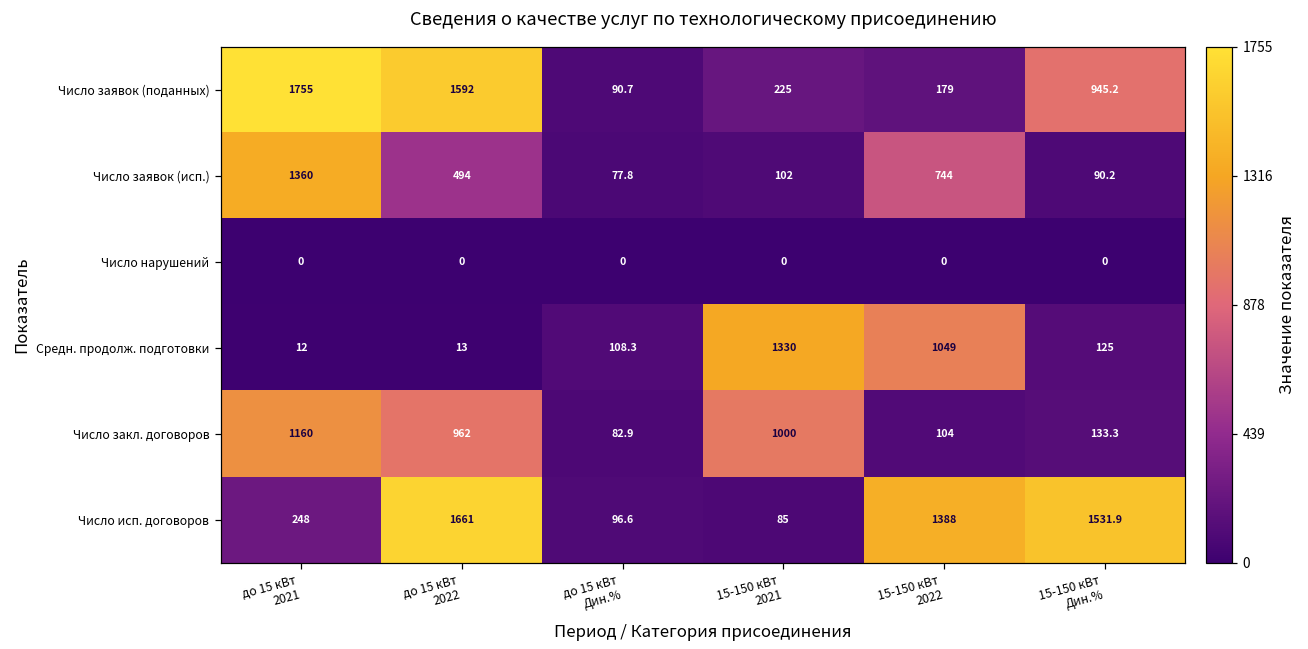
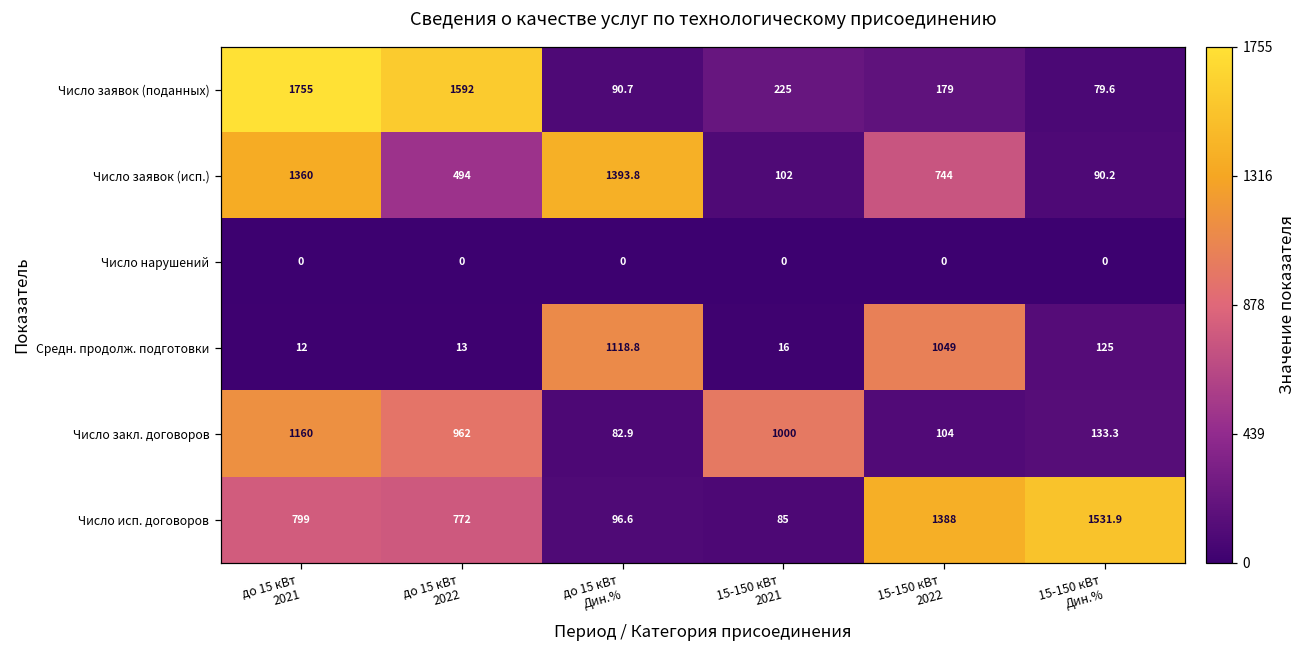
  {
    "Число заявок (поданных)": {
      "до 15 кВт 2021": 1755,
      "до 15 кВт 2022": 1592,
      "до 15 кВт Дин.%": 90.7,
      "15-150 кВт 2021": 225,
      "15-150 кВт 2022": 179,
-     "15-150 кВт Дин.%": 945.2
+     "15-150 кВт Дин.%": 79.6
    },
    "Число заявок (исп.)": {
      "до 15 кВт 2021": 1360,
      "до 15 кВт 2022": 494,
-     "до 15 кВт Дин.%": 77.8,
+     "до 15 кВт Дин.%": 1393.8,
      "15-150 кВт 2021": 102,
      "15-150 кВт 2022": 744,
      "15-150 кВт Дин.%": 90.2
    },
    "Средн. продолж. подготовки": {
      "до 15 кВт 2021": 12,
      "до 15 кВт 2022": 13,
-     "до 15 кВт Дин.%": 108.3,
-     "15-150 кВт 2021": 1330,
+     "до 15 кВт Дин.%": 1118.8,
+     "15-150 кВт 2021": 16,
      "15-150 кВт 2022": 1049,
      "15-150 кВт Дин.%": 125
    },
    "Число закл. договоров": {
      "до 15 кВт 2021": 1160,
      "до 15 кВт 2022": 962,
      "до 15 кВт Дин.%": 82.9,
      "15-150 кВт 2021": 1000,
      "15-150 кВт 2022": 104,
      "15-150 кВт Дин.%": 133.3
    },
    "Число исп. договоров": {
-     "до 15 кВт 2021": 248,
-     "до 15 кВт 2022": 1661,
+     "до 15 кВт 2021": 799,
+     "до 15 кВт 2022": 772,
      "до 15 кВт Дин.%": 96.6,
      "15-150 кВт 2021": 85,
      "15-150 кВт 2022": 1388,
      "15-150 кВт Дин.%": 1531.9
    }
  }
